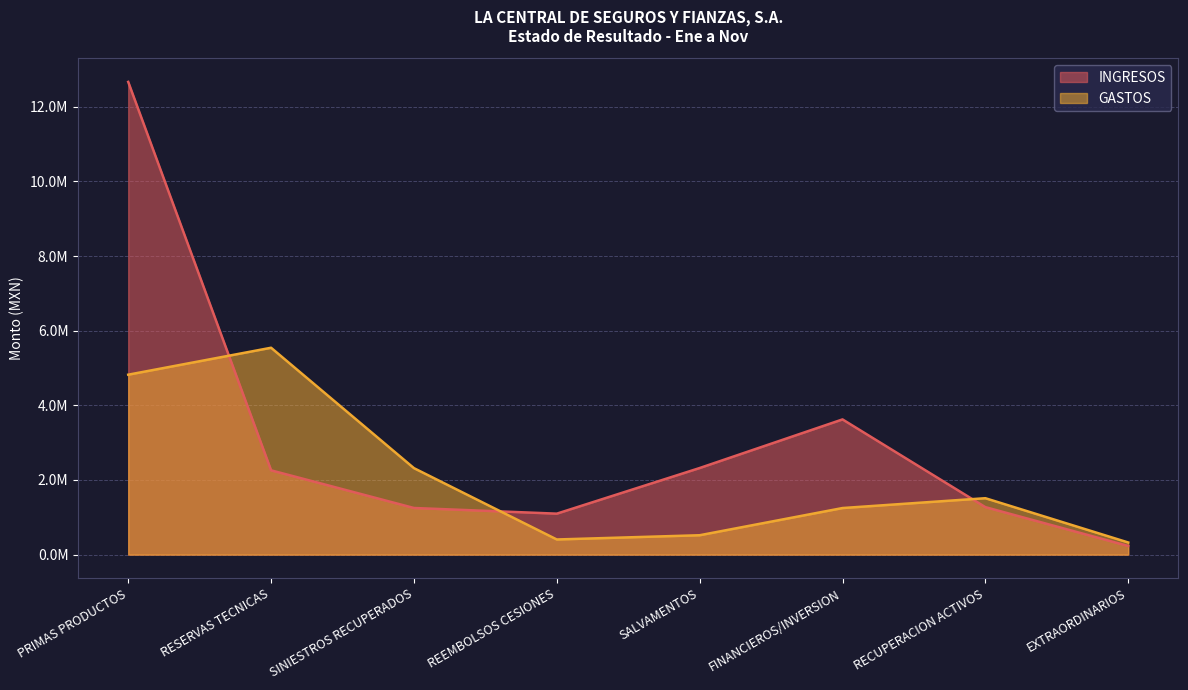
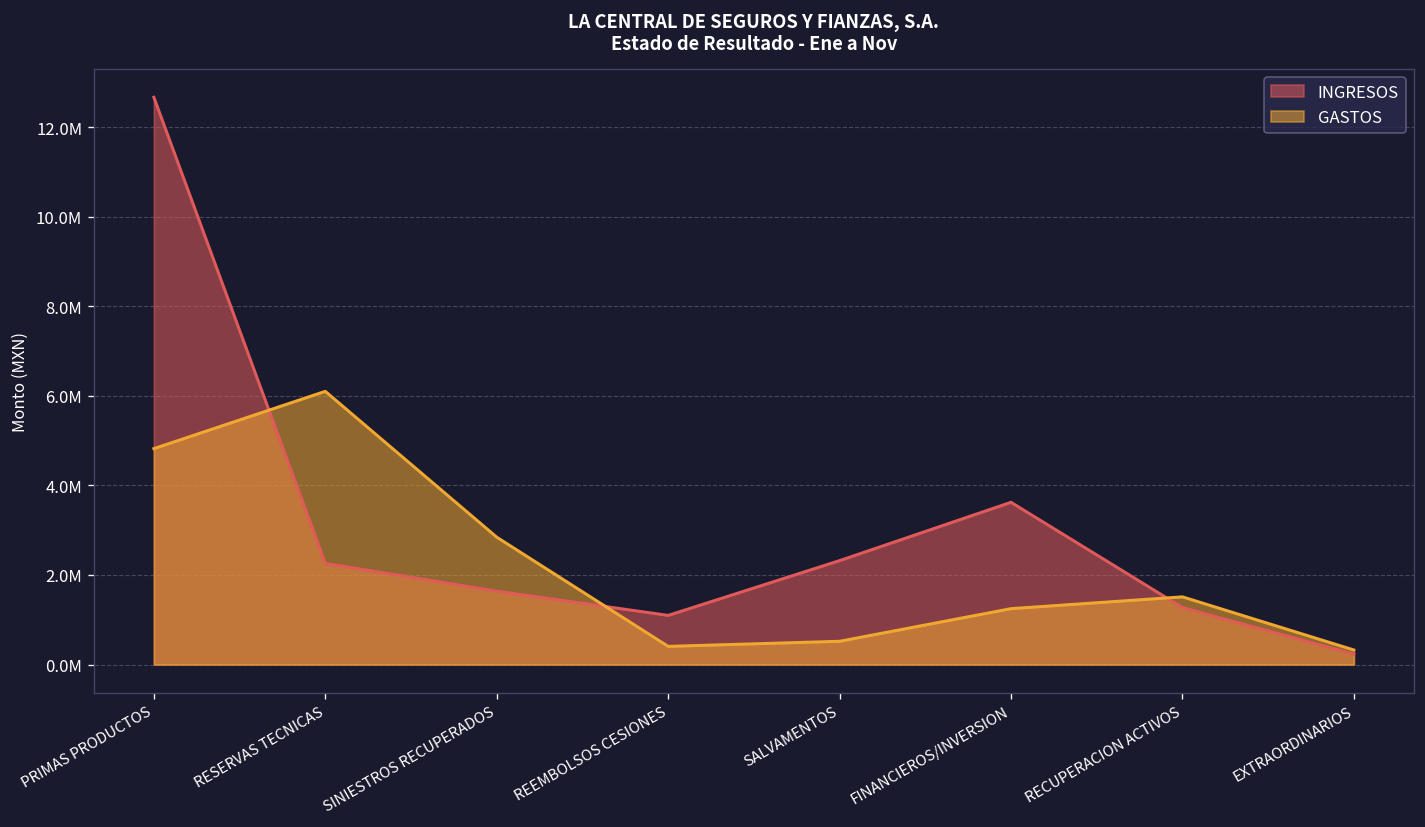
  {
    "INGRESOS": {
      "PRIMAS PRODUCTOS": 12700000,
      "RESERVAS TECNICAS": 2300000,
-     "SINIESTROS RECUPERADOS": 1300000,
+     "SINIESTROS RECUPERADOS": 1600000,
      "REEMBOLSOS CESIONES": 1100000,
      "SALVAMENTOS": 2300000,
      "FINANCIEROS/INVERSION": 3600000,
      "RECUPERACION ACTIVOS": 1300000,
      "EXTRAORDINARIOS": 200000
    },
    "GASTOS": {
      "PRIMAS PRODUCTOS": 4800000,
-     "RESERVAS TECNICAS": 5500000,
-     "SINIESTROS RECUPERADOS": 2300000,
+     "RESERVAS TECNICAS": 6100000,
+     "SINIESTROS RECUPERADOS": 2800000,
      "REEMBOLSOS CESIONES": 400000,
      "SALVAMENTOS": 500000,
      "FINANCIEROS/INVERSION": 1200000,
      "RECUPERACION ACTIVOS": 1500000,
      "EXTRAORDINARIOS": 300000
    }
  }
